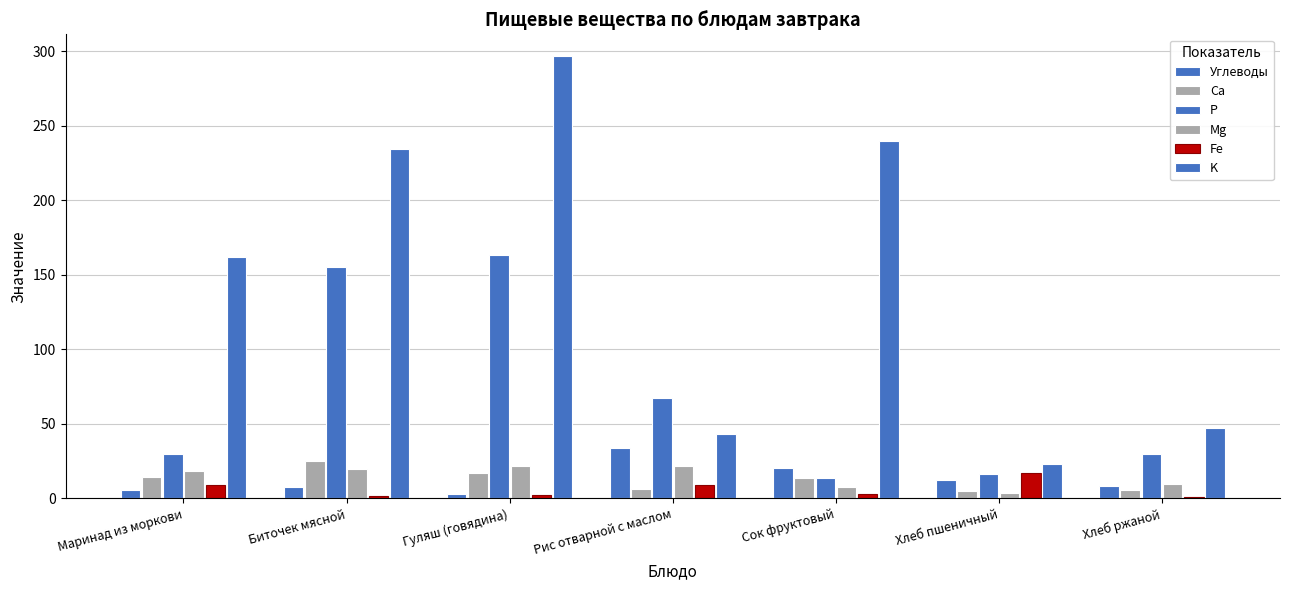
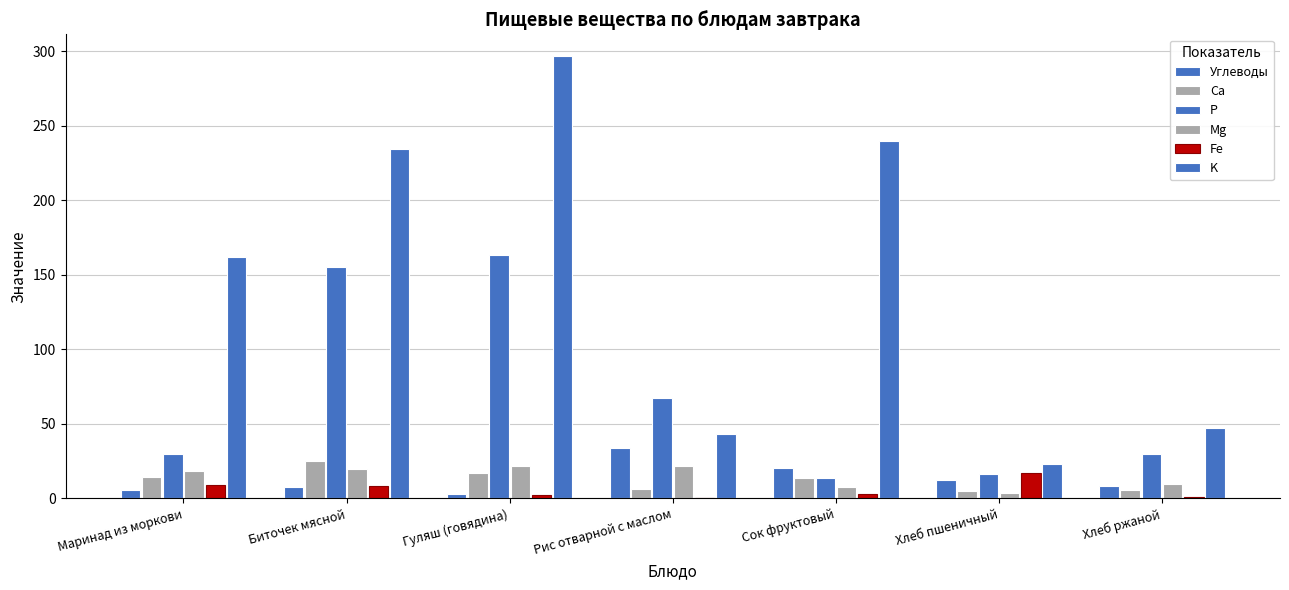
  {
    "Fe": {
      "Маринад из моркови": 9,
-     "Биточек мясной": 2,
+     "Биточек мясной": 8,
      "Гуляш (говядина)": 2,
-     "Рис отварной с маслом": 9,
+     "Рис отварной с маслом": 0,
      "Сок фруктовый": 3,
      "Хлеб пшеничный": 17
    }
  }
